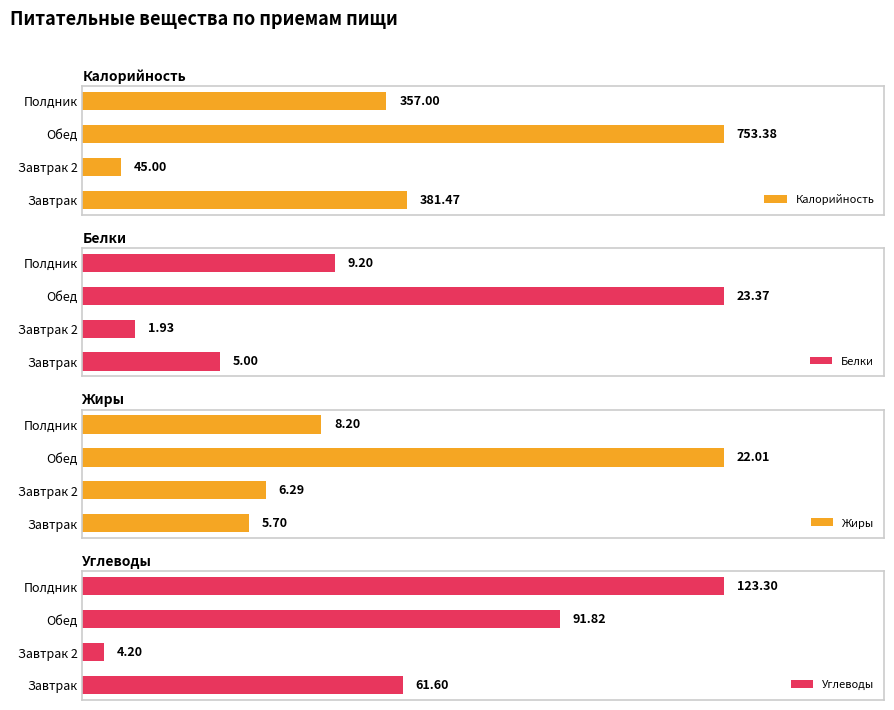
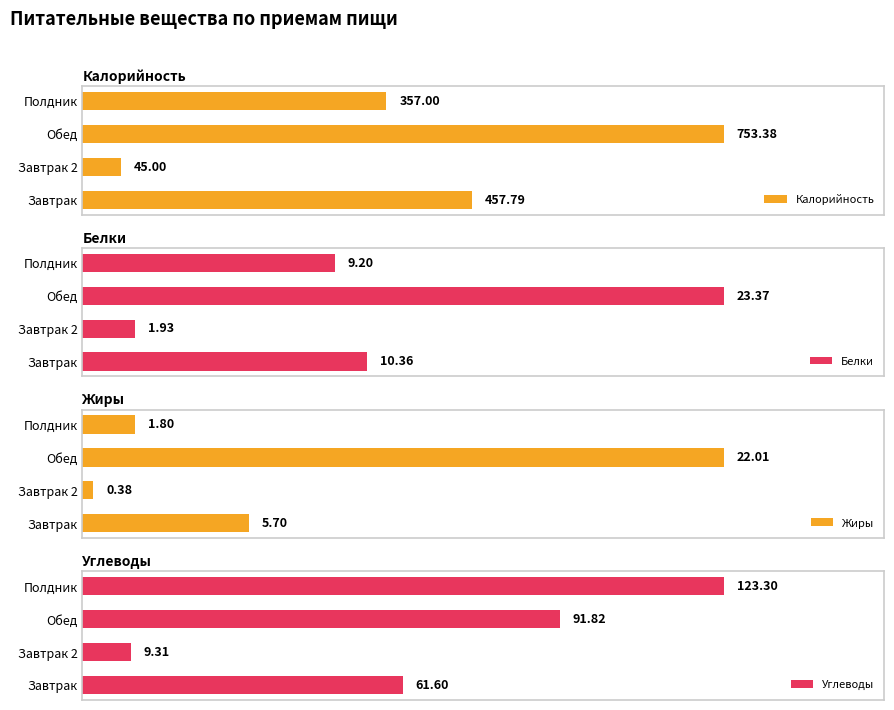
  {
    "Калорийность": {
      "Полдник": 357.00,
      "Обед": 753.38,
      "Завтрак 2": 45.00,
-     "Завтрак": 381.47
+     "Завтрак": 457.79
    },
    "Белки": {
      "Полдник": 9.20,
      "Обед": 23.37,
      "Завтрак 2": 1.93,
-     "Завтрак": 5.00
+     "Завтрак": 10.36
    },
    "Жиры": {
-     "Полдник": 8.20,
+     "Полдник": 1.80,
      "Обед": 22.01,
-     "Завтрак 2": 6.29,
+     "Завтрак 2": 0.38,
      "Завтрак": 5.70
    },
    "Углеводы": {
      "Полдник": 123.30,
      "Обед": 91.82,
-     "Завтрак 2": 4.20,
+     "Завтрак 2": 9.31,
      "Завтрак": 61.60
    }
  }
